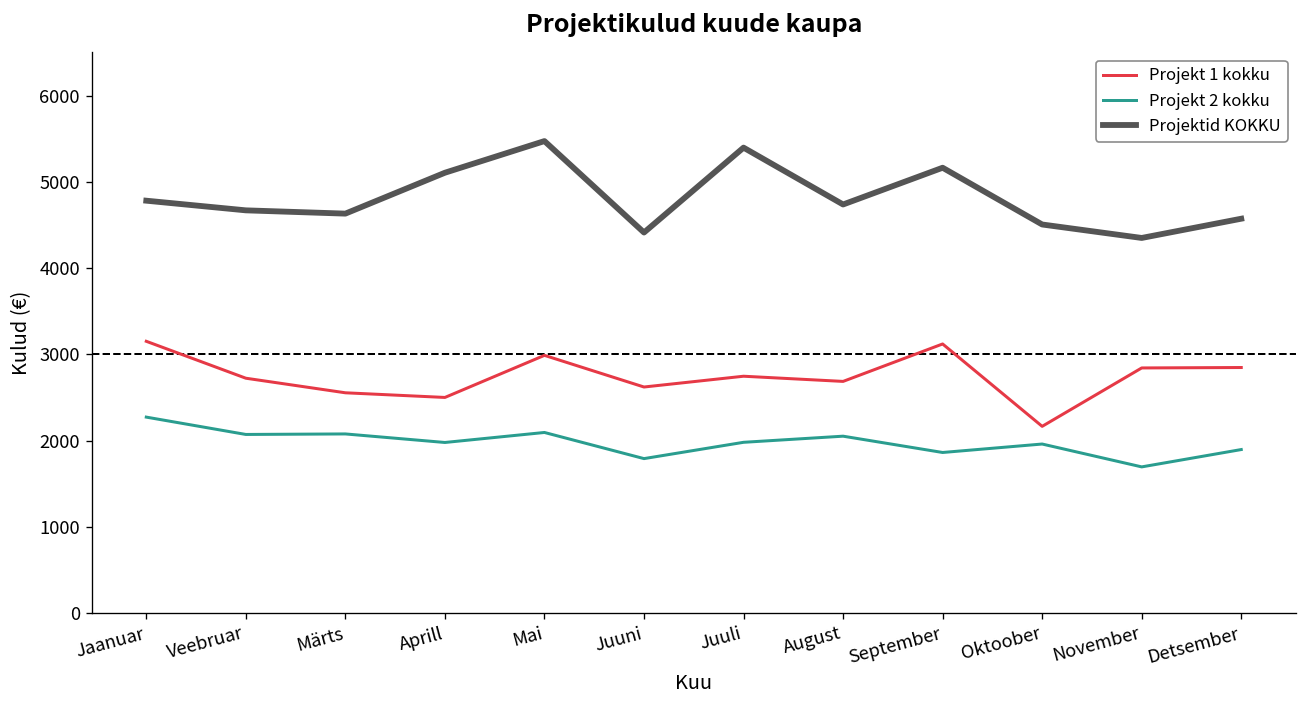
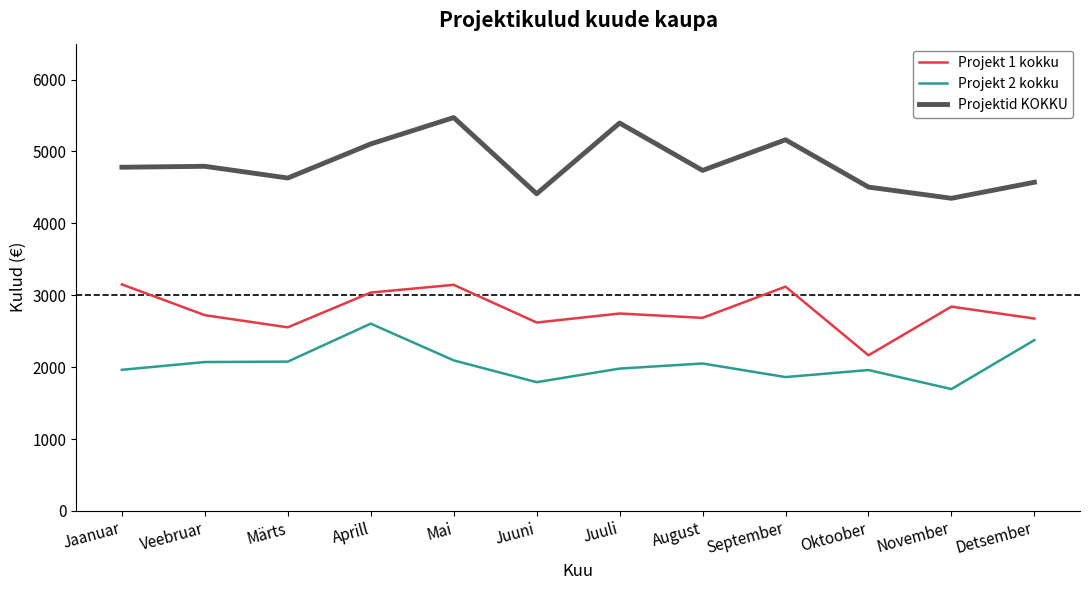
  {
    "Projekt 1 kokku": {
      "Jaanuar": 3200,
      "Veebruar": 2700,
      "Märts": 2600,
-     "Aprill": 2500,
-     "Mai": 3000,
+     "Aprill": 3000,
+     "Mai": 3100,
      "Juuni": 2600,
      "Juuli": 2700,
      "August": 2700,
      "September": 3100,
      "Oktoober": 2200,
      "November": 2800,
-     "Detsember": 2800
+     "Detsember": 2700
    },
    "Projekt 2 kokku": {
-     "Jaanuar": 2300,
+     "Jaanuar": 2000,
      "Veebruar": 2100,
      "Märts": 2100,
-     "Aprill": 2000,
+     "Aprill": 2600,
      "Mai": 2100,
      "Juuni": 1800,
      "Juuli": 2000,
      "August": 2100,
      "September": 1900,
      "Oktoober": 2000,
      "November": 1700,
-     "Detsember": 1900
+     "Detsember": 2400
    },
    "Projektid KOKKU": {
      "Jaanuar": 4800,
-     "Veebruar": 4700,
+     "Veebruar": 4800,
      "Märts": 4600,
      "Aprill": 5100,
      "Mai": 5500,
      "Juuni": 4400,
      "Juuli": 5400,
      "August": 4700,
      "September": 5200,
      "Oktoober": 4500,
      "November": 4300,
      "Detsember": 4600
    }
  }
